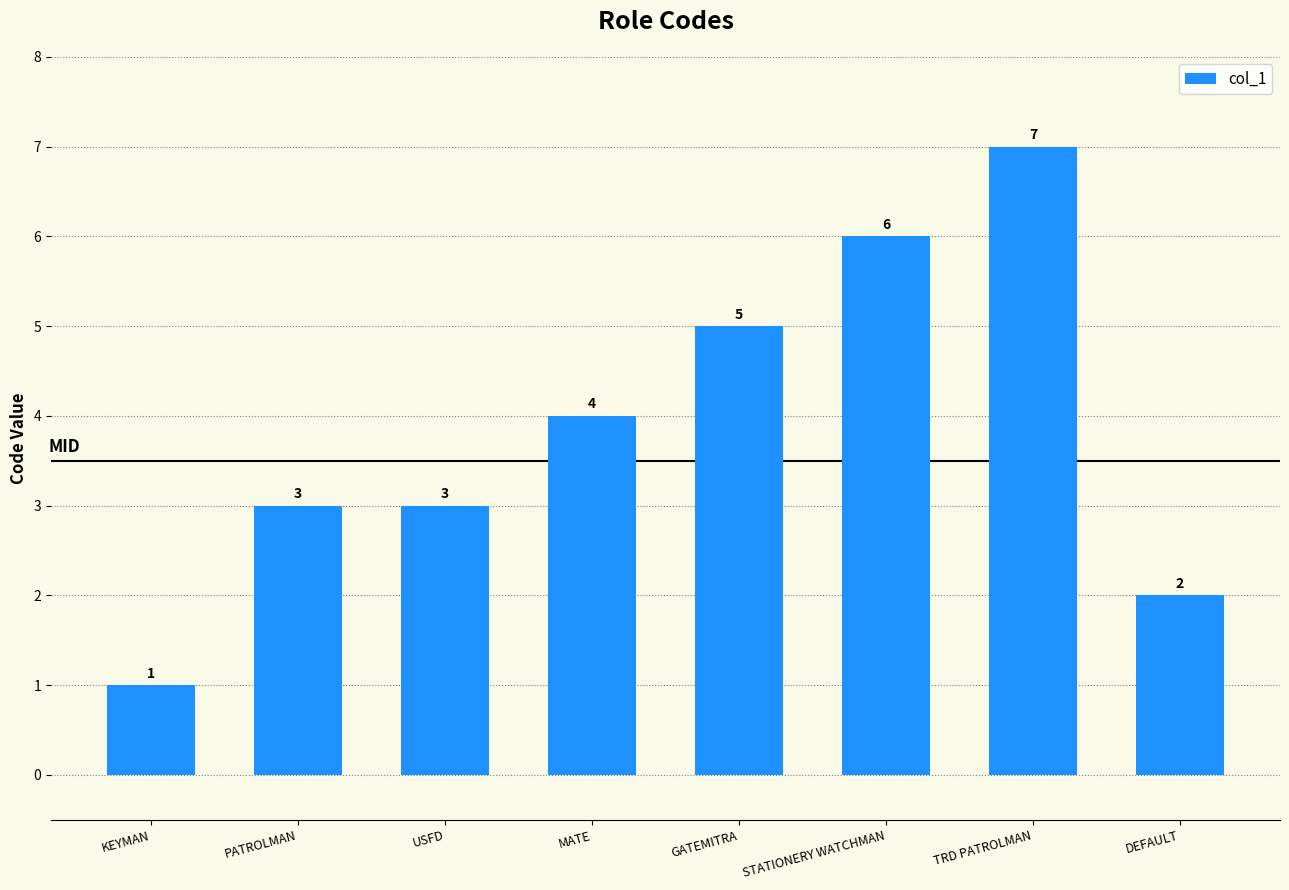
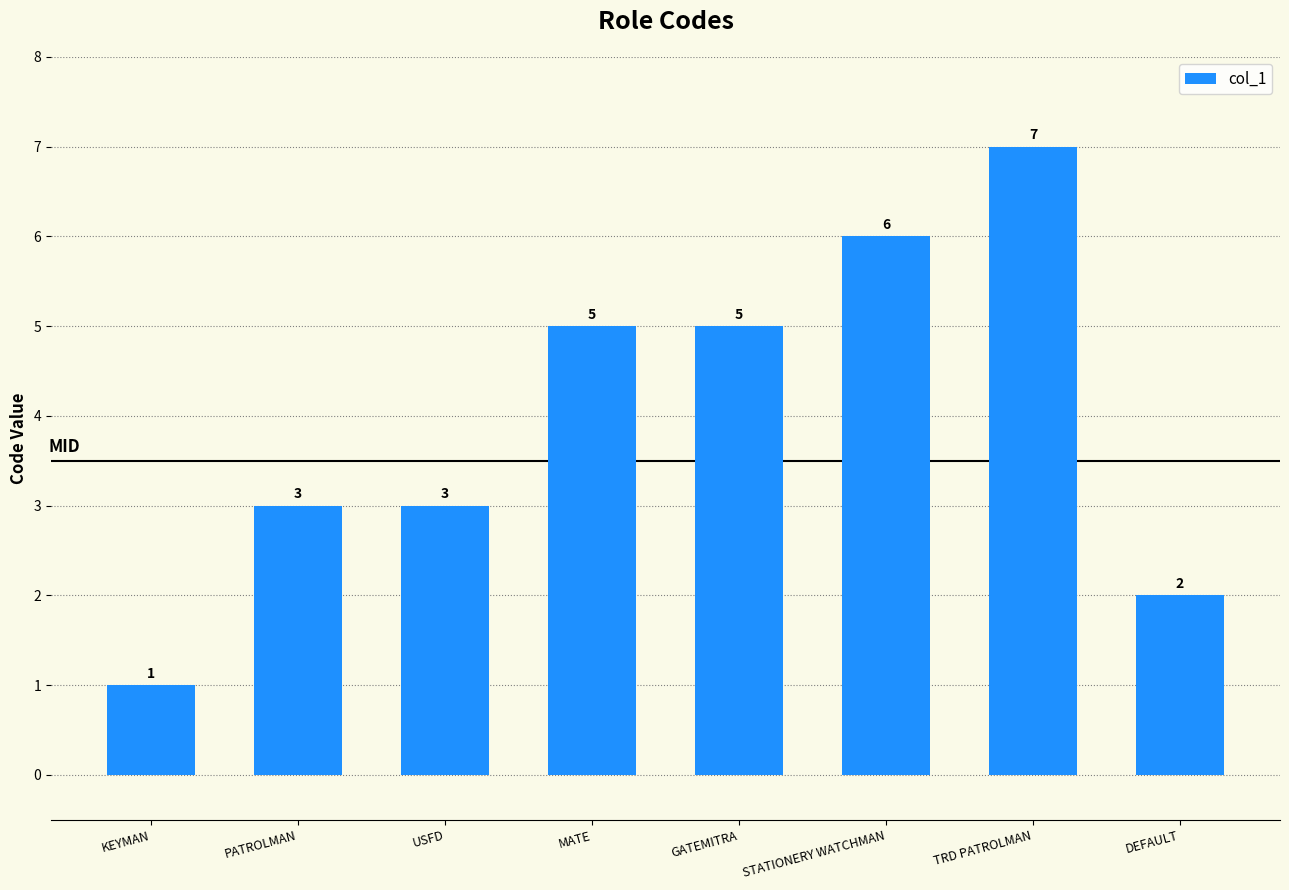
  {
    "KEYMAN": 1,
    "PATROLMAN": 3,
    "USFD": 3,
-   "MATE": 4,
+   "MATE": 5,
    "GATEMITRA": 5,
    "STATIONERY WATCHMAN": 6,
    "TRD PATROLMAN": 7,
    "DEFAULT": 2
  }
